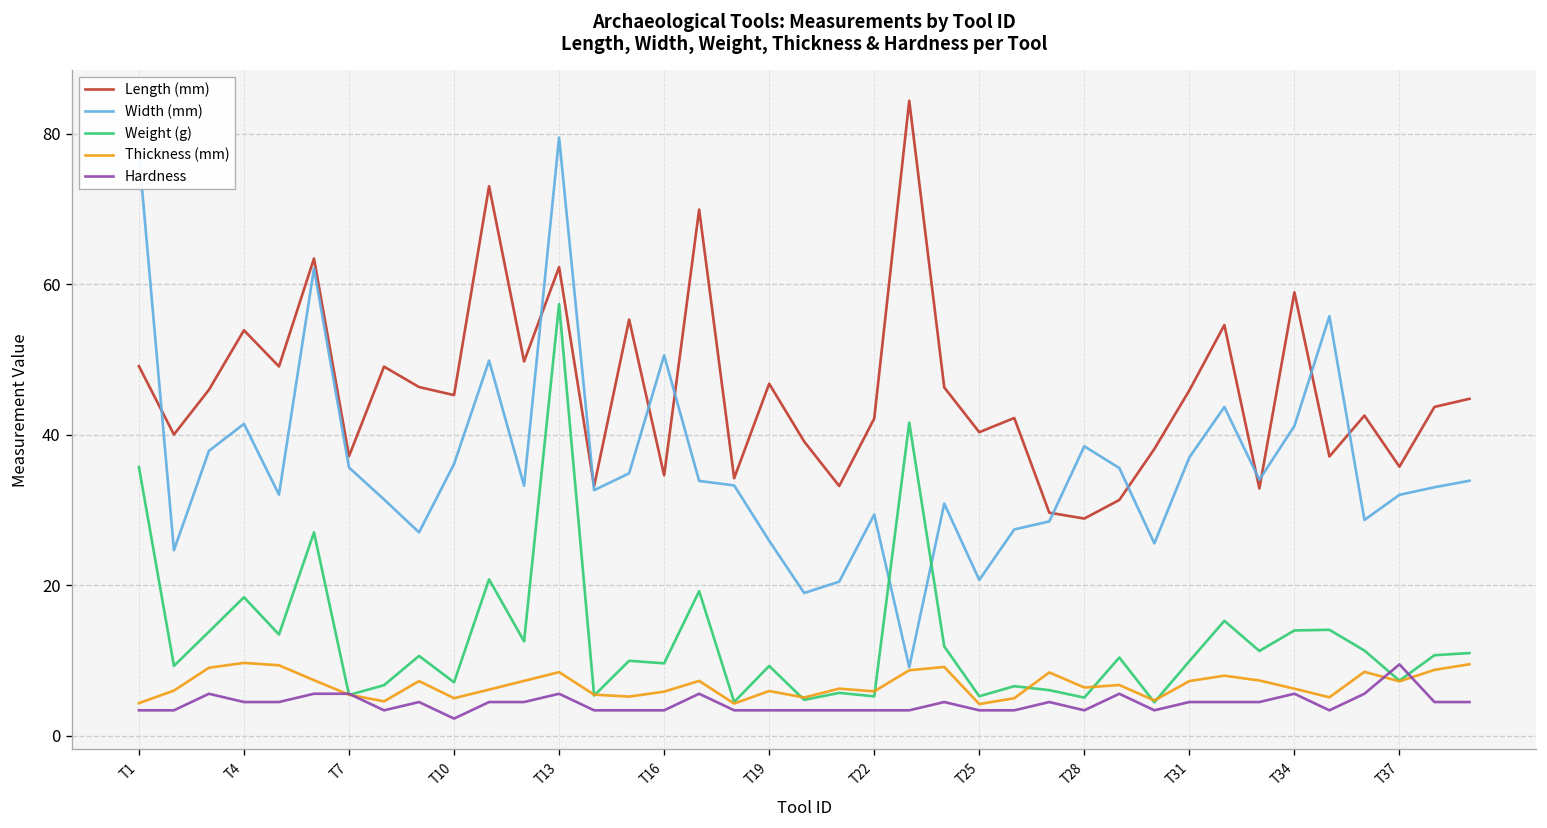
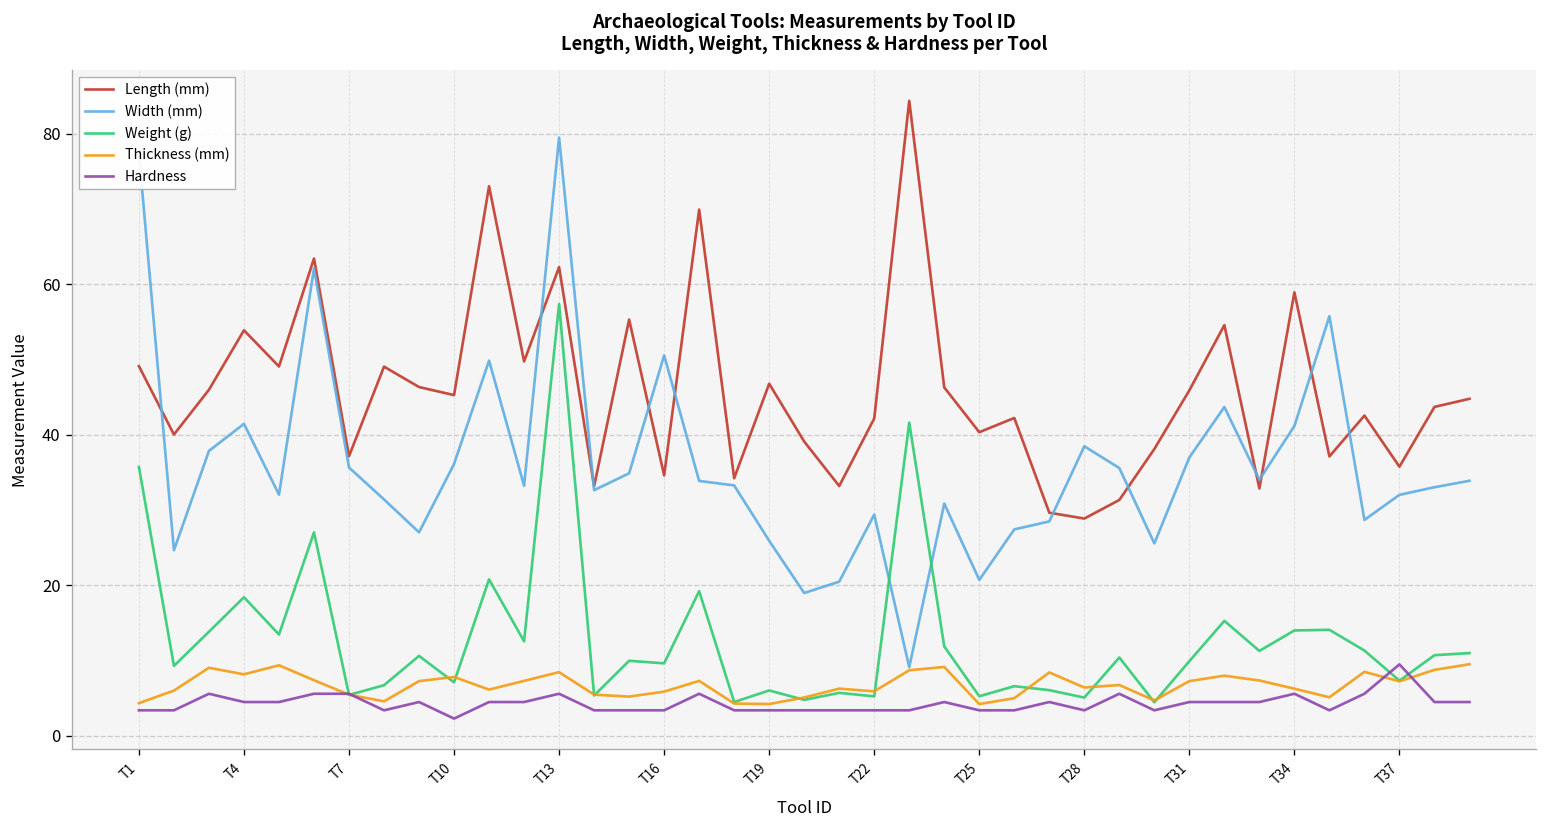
  {
    "Length (mm)": {
      "T1": 49,
      "T4": 54,
      "T7": 37,
      "T10": 45,
      "T13": 62,
      "T16": 35,
      "T19": 47,
      "T22": 42,
      "T25": 40,
      "T28": 29,
      "T31": 46,
      "T34": 59,
      "T37": 36
    },
    "Width (mm)": {
      "T4": 41,
      "T7": 36,
      "T10": 36,
      "T13": 79,
      "T16": 51,
      "T19": 26,
      "T22": 29,
      "T25": 21,
      "T28": 38,
      "T31": 37,
      "T34": 41,
      "T37": 32
    },
    "Weight (g)": {
      "T1": 36,
      "T4": 18,
      "T10": 7,
      "T13": 57,
      "T16": 10,
-     "T19": 9,
+     "T19": 6,
      "T22": 5,
      "T25": 5,
      "T28": 5,
      "T31": 10,
      "T34": 14
    },
    "Thickness (mm)": {
      "T1": 4,
-     "T4": 10,
-     "T10": 5,
+     "T4": 8,
+     "T10": 8,
      "T13": 8,
      "T16": 6,
-     "T19": 6,
+     "T19": 4,
      "T22": 6,
      "T25": 4,
      "T28": 6,
      "T31": 7,
      "T34": 6
    },
    "Hardness": {
      "T1": 3,
      "T4": 5,
      "T10": 2,
      "T13": 6,
      "T16": 3,
      "T19": 3,
      "T22": 3,
      "T25": 3,
      "T28": 3,
      "T31": 5,
      "T34": 6,
      "T37": 10
    }
  }
